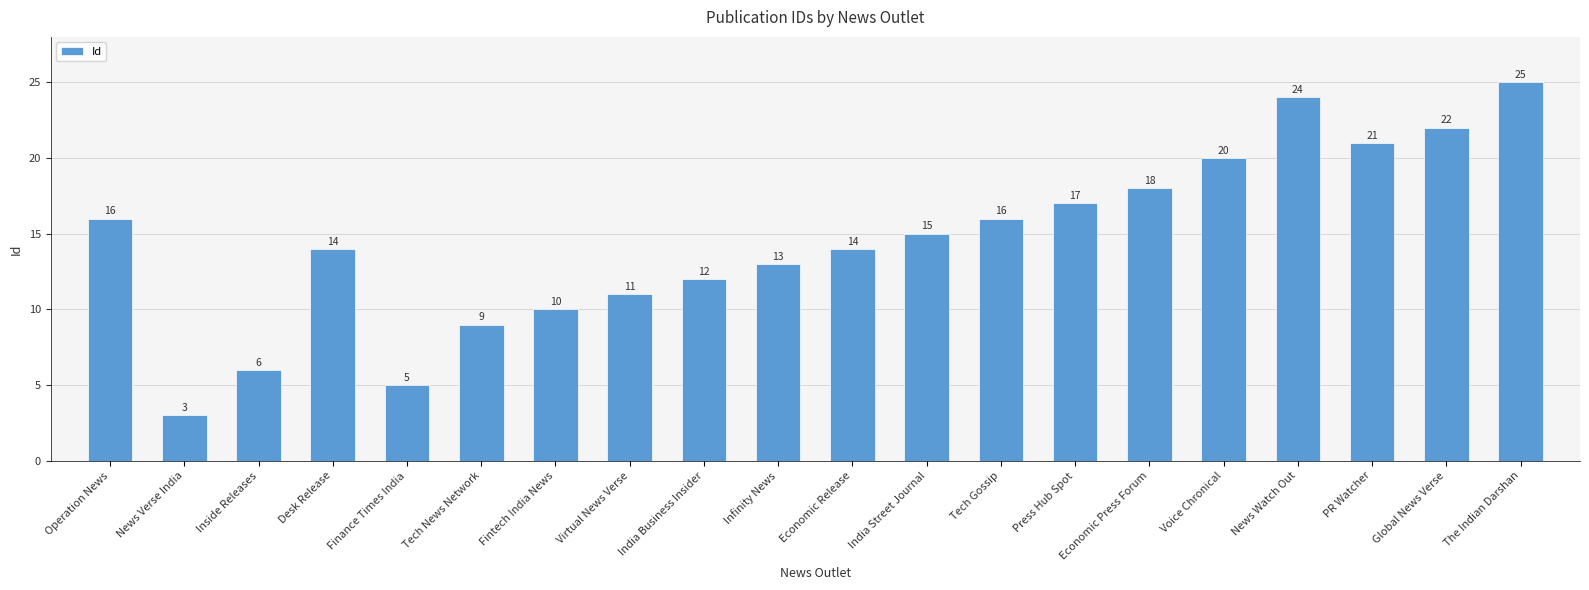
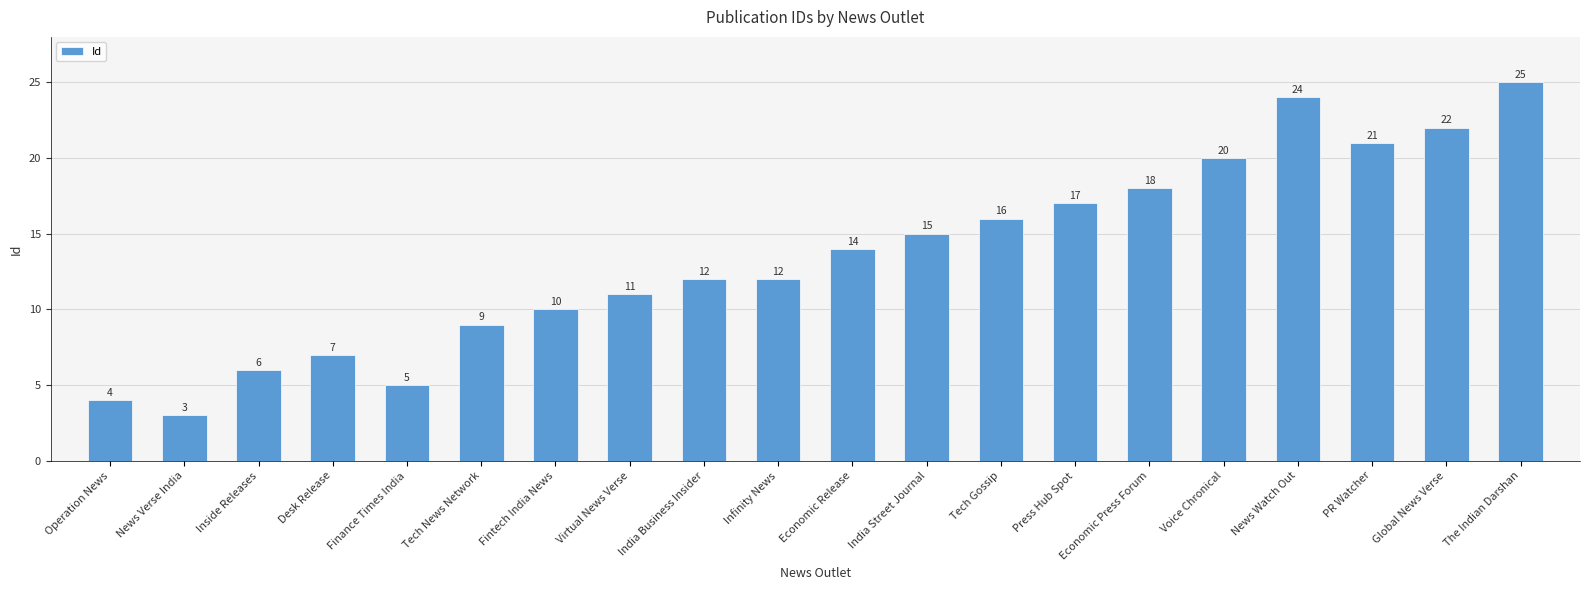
  {
-   "Operation News": 16,
+   "Operation News": 4,
    "News Verse India": 3,
    "Inside Releases": 6,
-   "Desk Release": 14,
+   "Desk Release": 7,
    "Finance Times India": 5,
    "Tech News Network": 9,
    "Fintech India News": 10,
    "Virtual News Verse": 11,
    "India Business Insider": 12,
-   "Infinity News": 13,
+   "Infinity News": 12,
    "Economic Release": 14,
    "India Street Journal": 15,
    "Tech Gossip": 16,
    "Press Hub Spot": 17,
    "Economic Press Forum": 18,
    "Voice Chronical": 20,
    "News Watch Out": 24,
    "PR Watcher": 21,
    "Global News Verse": 22,
    "The Indian Darshan": 25
  }
